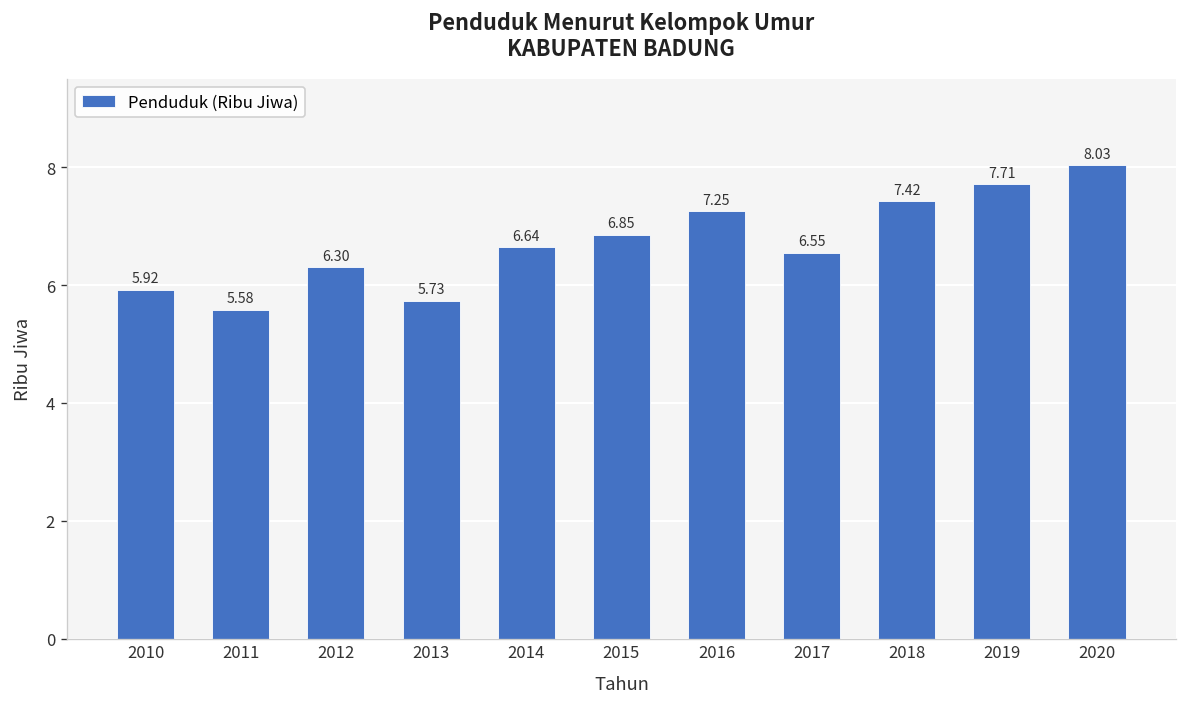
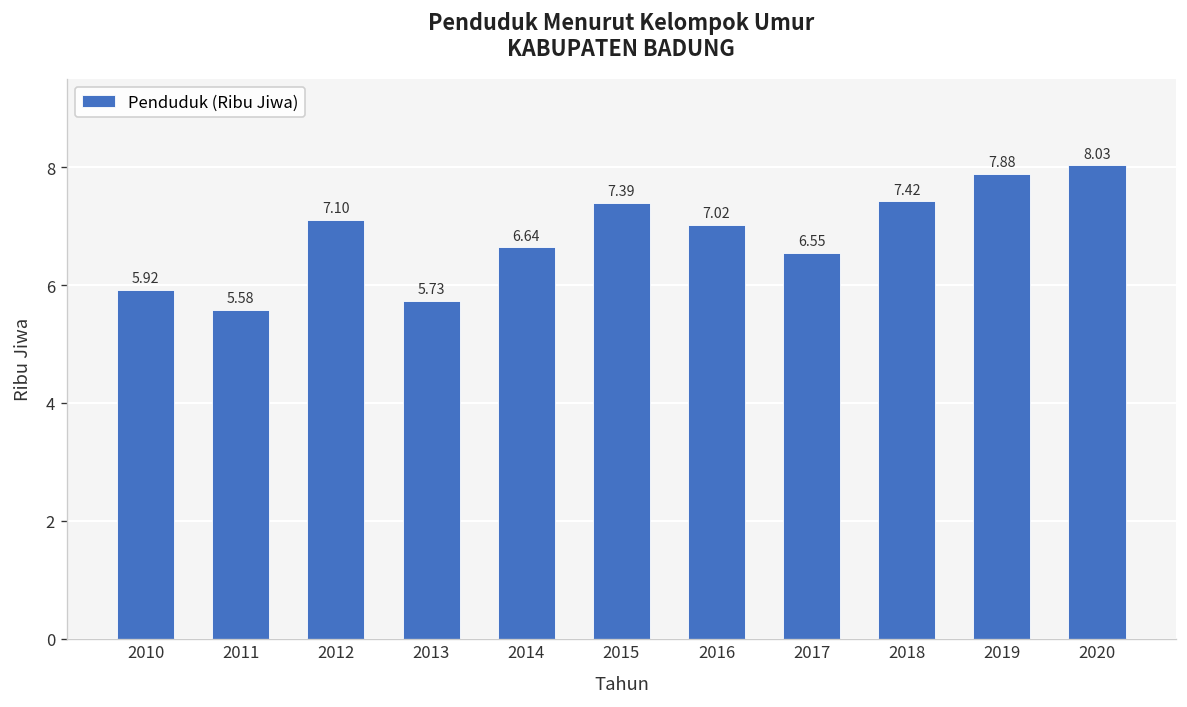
  {
    "2010": 5.92,
    "2011": 5.58,
-   "2012": 6.30,
+   "2012": 7.10,
    "2013": 5.73,
    "2014": 6.64,
-   "2015": 6.85,
-   "2016": 7.25,
+   "2015": 7.39,
+   "2016": 7.02,
    "2017": 6.55,
    "2018": 7.42,
-   "2019": 7.71,
+   "2019": 7.88,
    "2020": 8.03
  }
